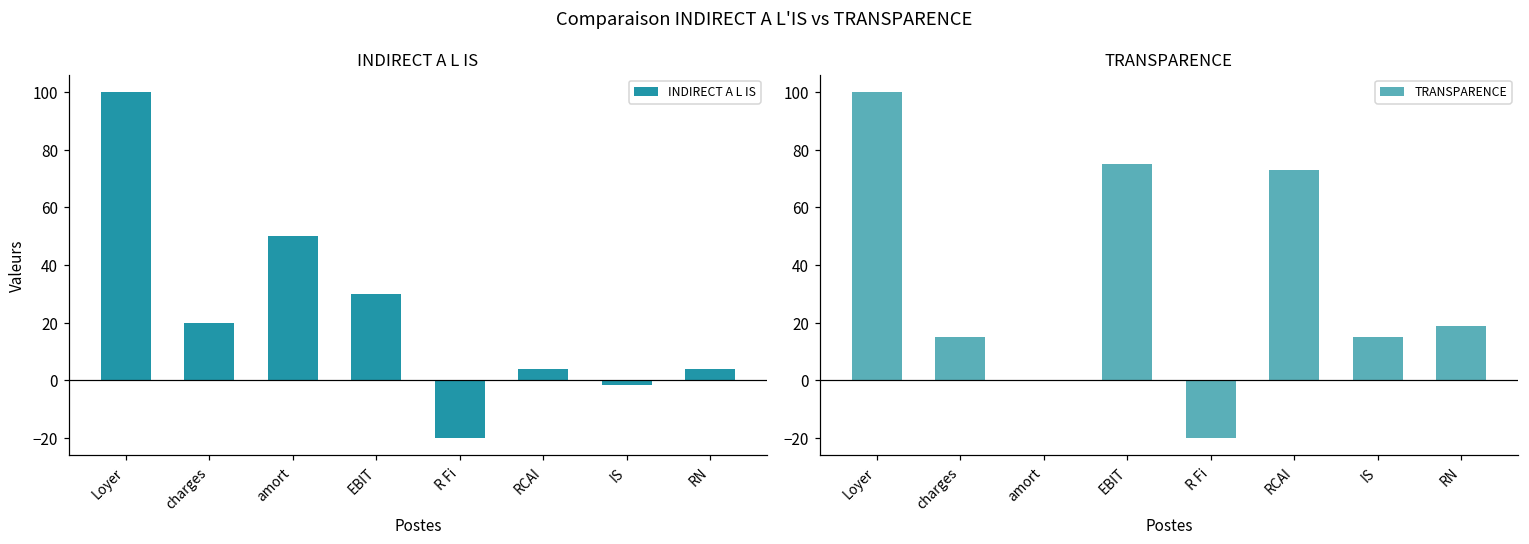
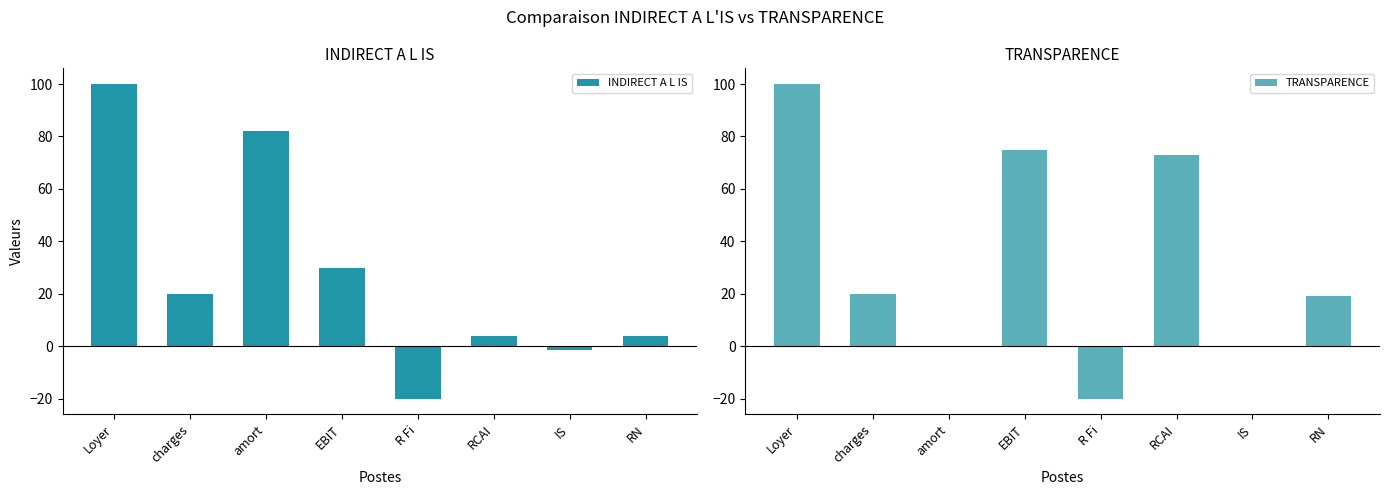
  {
    "INDIRECT A L IS": {
      "Loyer": 100,
      "charges": 20,
-     "amort": 50,
+     "amort": 82,
      "EBIT": 30,
      "R Fi": -20,
      "RCAI": 4,
      "IS": -2,
      "RN": 4
    },
    "TRANSPARENCE": {
      "Loyer": 100,
-     "charges": 15,
+     "charges": 20,
      "amort": 0,
      "EBIT": 75,
      "R Fi": -20,
      "RCAI": 73,
-     "IS": 15,
+     "IS": 0,
      "RN": 19
    }
  }
